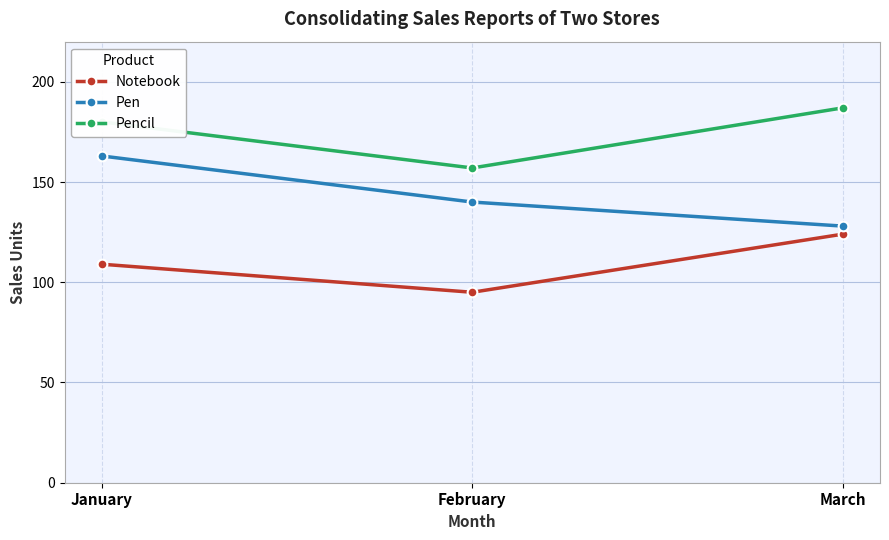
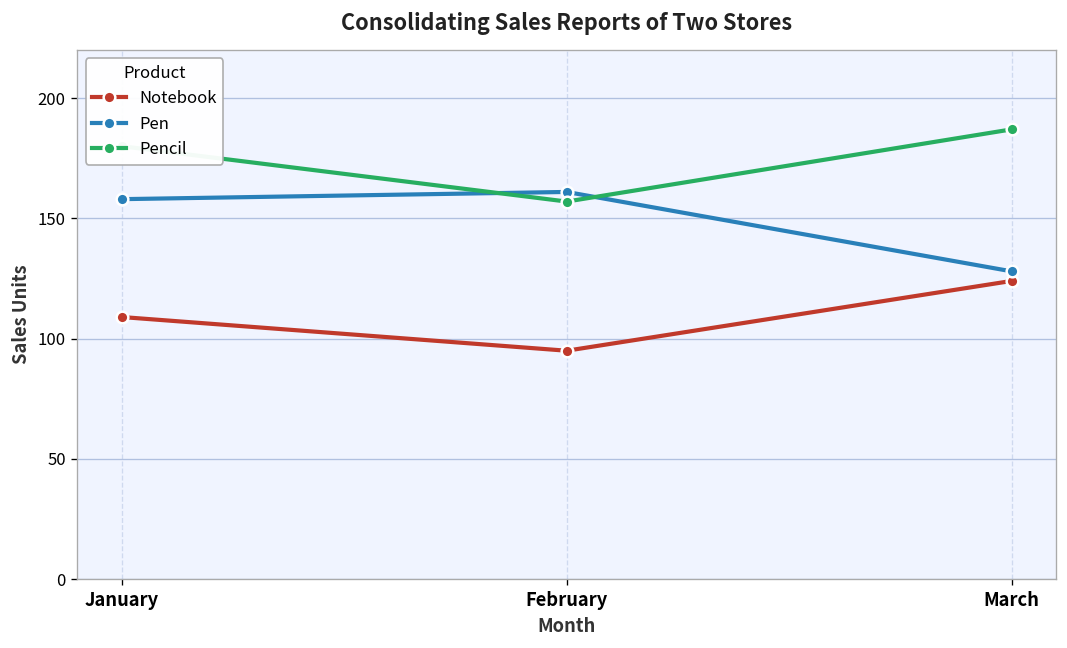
  {
    "Notebook": {
      "January": 109,
      "February": 95,
      "March": 124
    },
    "Pen": {
-     "January": 163,
-     "February": 140,
+     "January": 158,
+     "February": 161,
      "March": 128
    },
    "Pencil": {
      "February": 157,
      "March": 187
    }
  }
